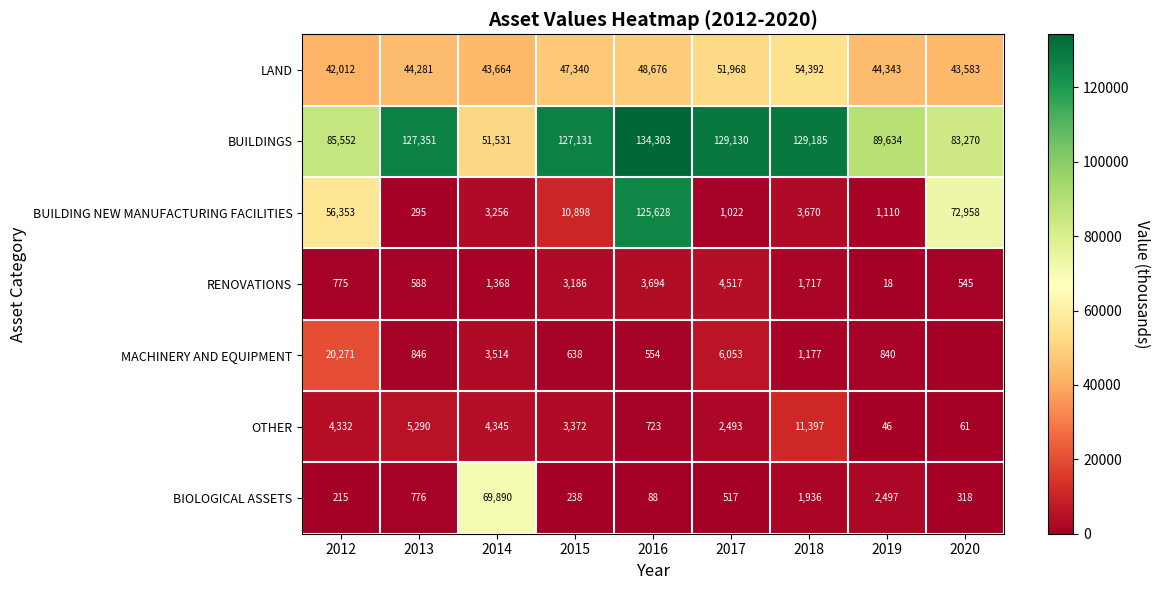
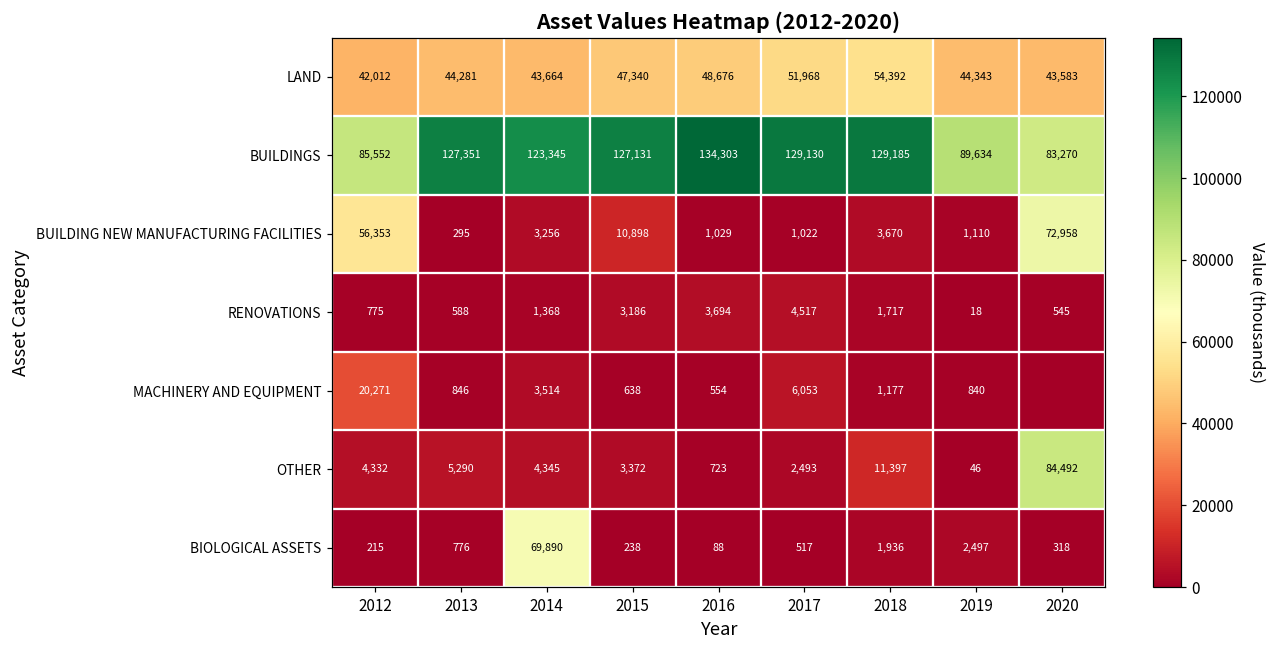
  {
    "LAND": {
      "2012": "42,012",
      "2013": "44,281",
      "2014": "43,664",
      "2015": "47,340",
      "2016": "48,676",
      "2017": "51,968",
      "2018": "54,392",
      "2019": "44,343",
      "2020": "43,583"
    },
    "BUILDINGS": {
      "2012": "85,552",
      "2013": "127,351",
-     "2014": "51,531",
+     "2014": "123,345",
      "2015": "127,131",
      "2016": "134,303",
      "2017": "129,130",
      "2018": "129,185",
      "2019": "89,634",
      "2020": "83,270"
    },
    "BUILDING NEW MANUFACTURING FACILITIES": {
      "2012": "56,353",
      "2013": "295",
      "2014": "3,256",
      "2015": "10,898",
-     "2016": "125,628",
+     "2016": "1,029",
      "2017": "1,022",
      "2018": "3,670",
      "2019": "1,110",
      "2020": "72,958"
    },
    "RENOVATIONS": {
      "2012": "775",
      "2013": "588",
      "2014": "1,368",
      "2015": "3,186",
      "2016": "3,694",
      "2017": "4,517",
      "2018": "1,717",
      "2019": "18",
      "2020": "545"
    },
    "MACHINERY AND EQUIPMENT": {
      "2012": "20,271",
      "2013": "846",
      "2014": "3,514",
      "2015": "638",
      "2016": "554",
      "2017": "6,053",
      "2018": "1,177",
      "2019": "840"
    },
    "OTHER": {
      "2012": "4,332",
      "2013": "5,290",
      "2014": "4,345",
      "2015": "3,372",
      "2016": "723",
      "2017": "2,493",
      "2018": "11,397",
      "2019": "46",
-     "2020": "61"
+     "2020": "84,492"
    },
    "BIOLOGICAL ASSETS": {
      "2012": "215",
      "2013": "776",
      "2014": "69,890",
      "2015": "238",
      "2016": "88",
      "2017": "517",
      "2018": "1,936",
      "2019": "2,497",
      "2020": "318"
    }
  }
